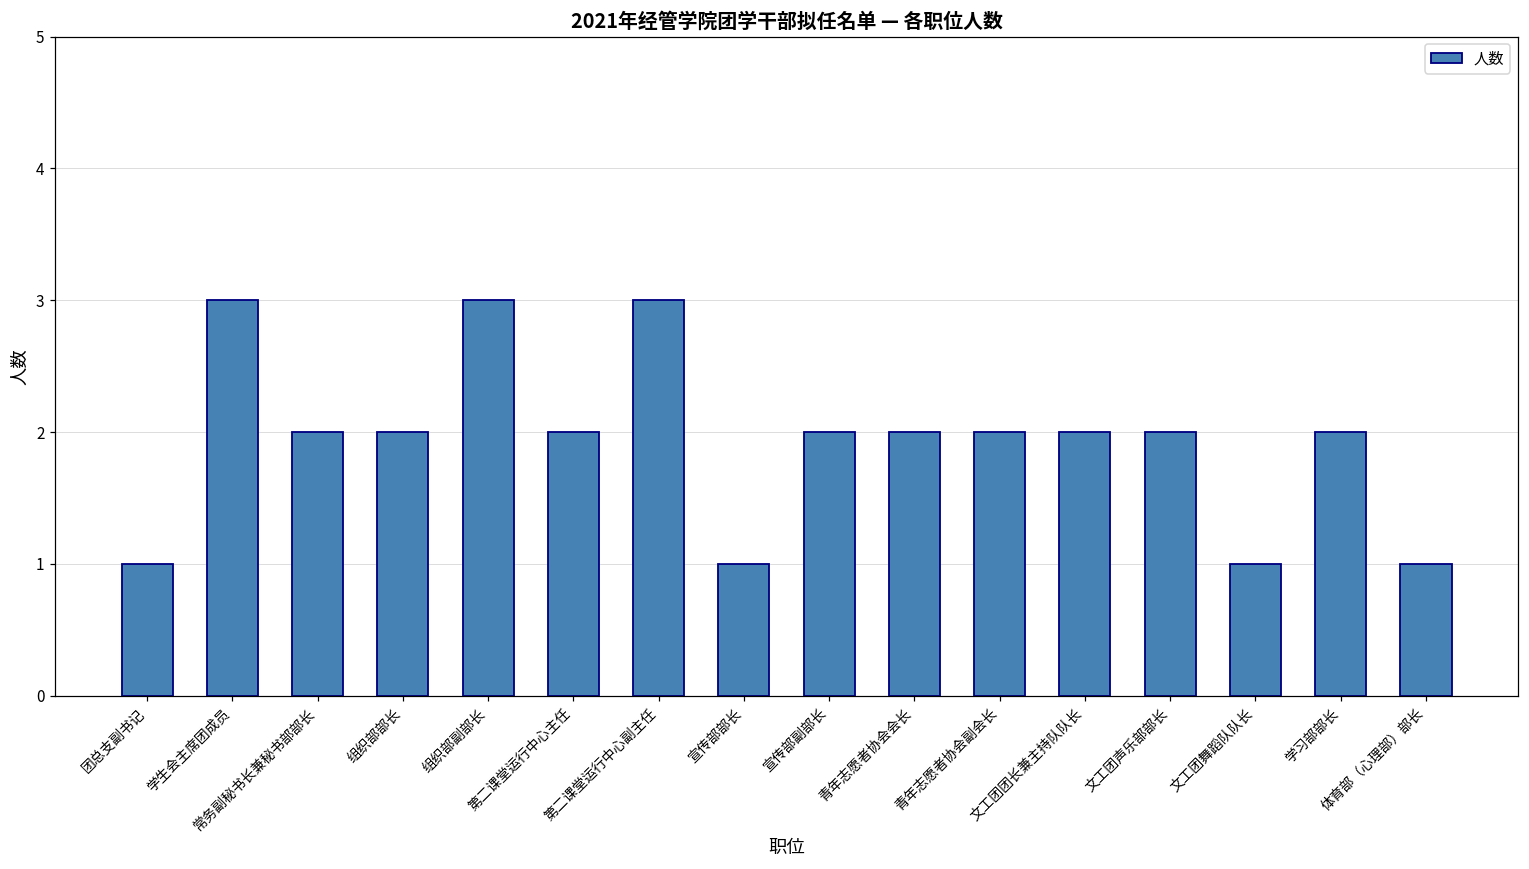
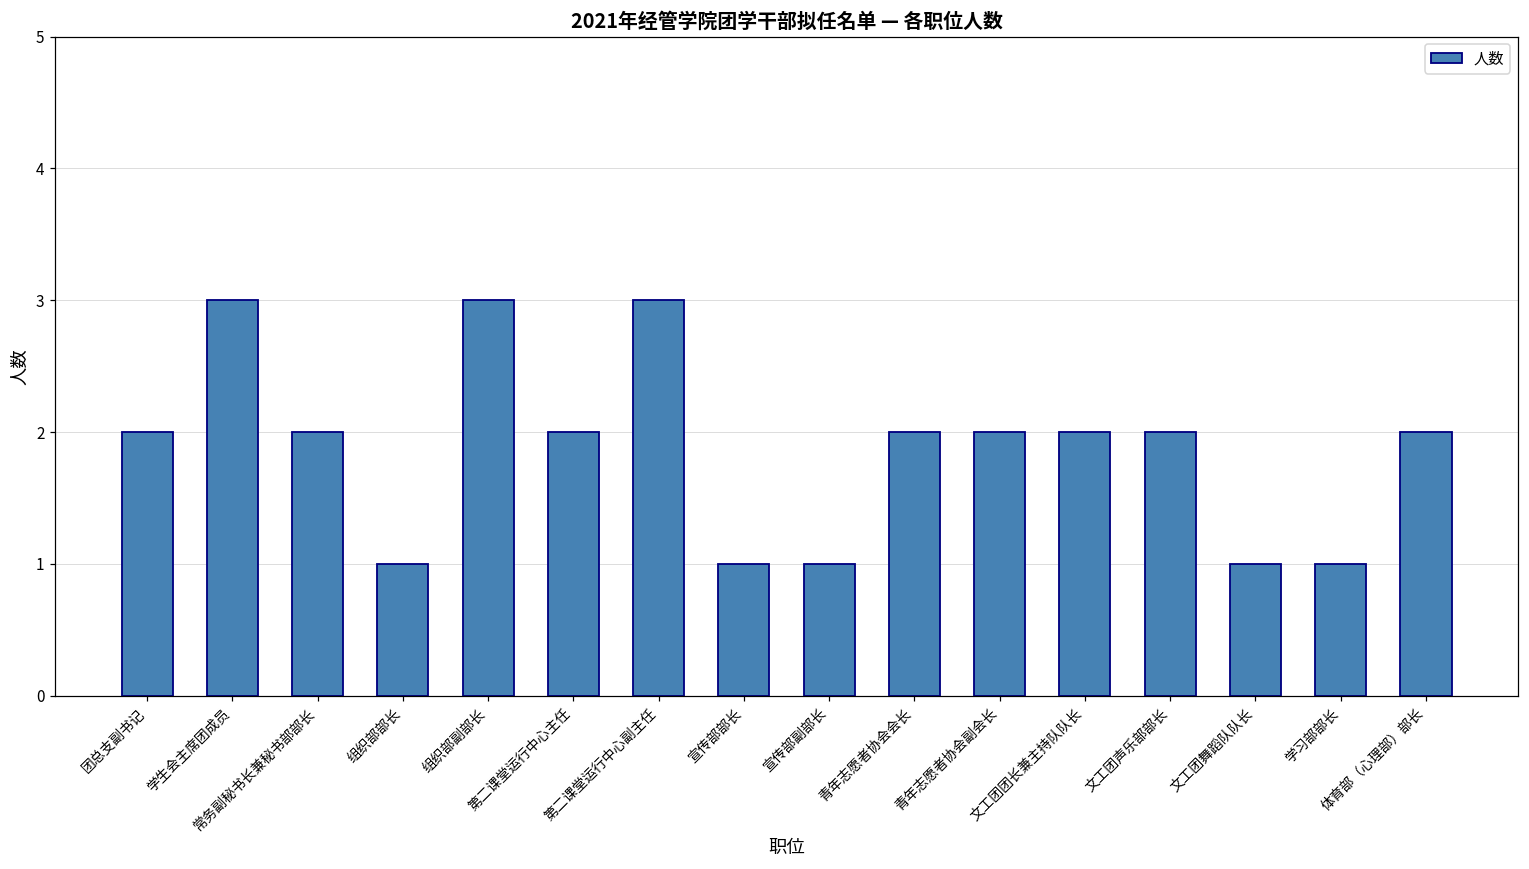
  {
-   "团总支副书记": 1,
+   "团总支副书记": 2,
    "学生会主席团成员": 3,
    "常务副秘书长兼秘书部部长": 2,
-   "组织部部长": 2,
+   "组织部部长": 1,
    "组织部副部长": 3,
    "第二课堂运行中心主任": 2,
    "第二课堂运行中心副主任": 3,
    "宣传部部长": 1,
-   "宣传部副部长": 2,
+   "宣传部副部长": 1,
    "青年志愿者协会会长": 2,
    "青年志愿者协会副会长": 2,
    "文工团团长兼主持队队长": 2,
    "文工团声乐部部长": 2,
    "文工团舞蹈队队长": 1,
-   "学习部部长": 2,
-   "体育部（心理部）部长": 1
+   "学习部部长": 1,
+   "体育部（心理部）部长": 2
  }
